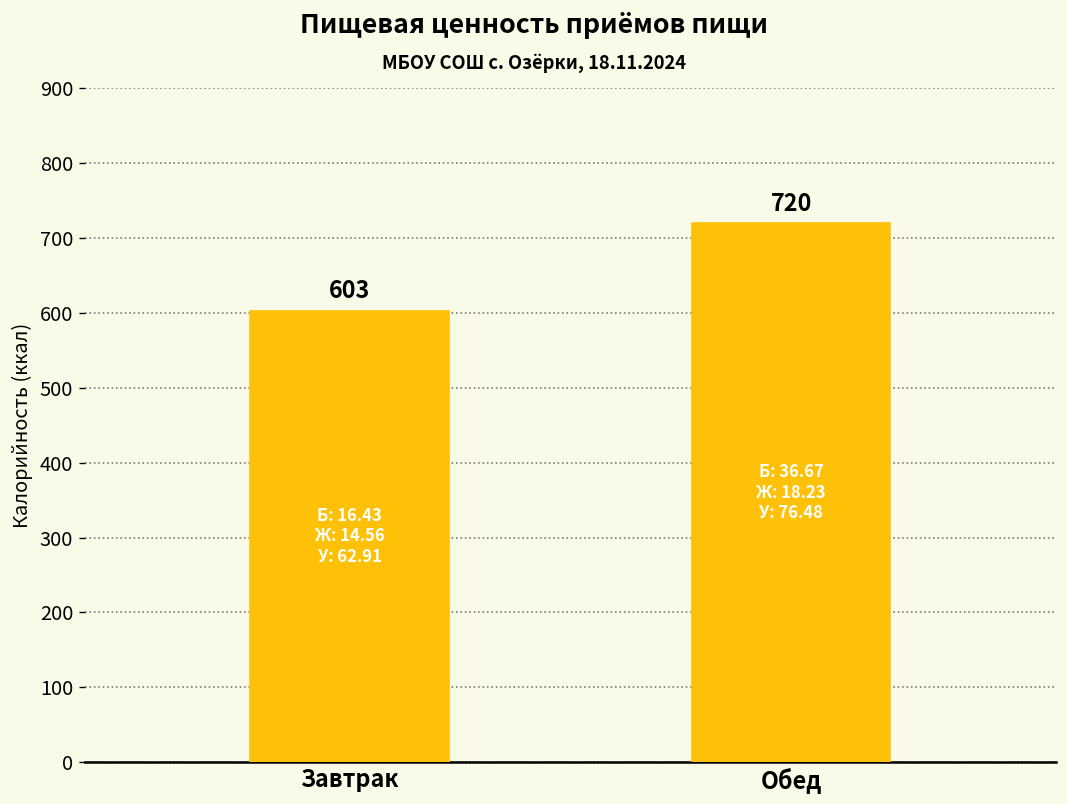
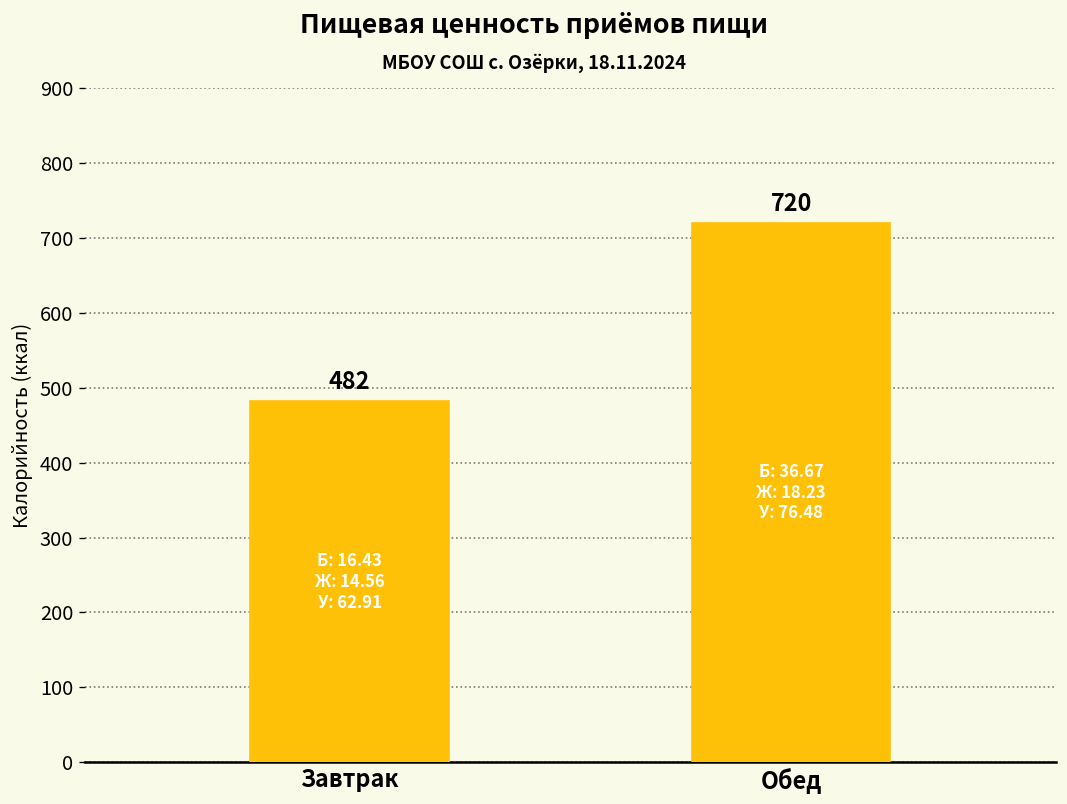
  {
-   "Завтрак": 603,
+   "Завтрак": 482,
    "Обед": 720
  }
